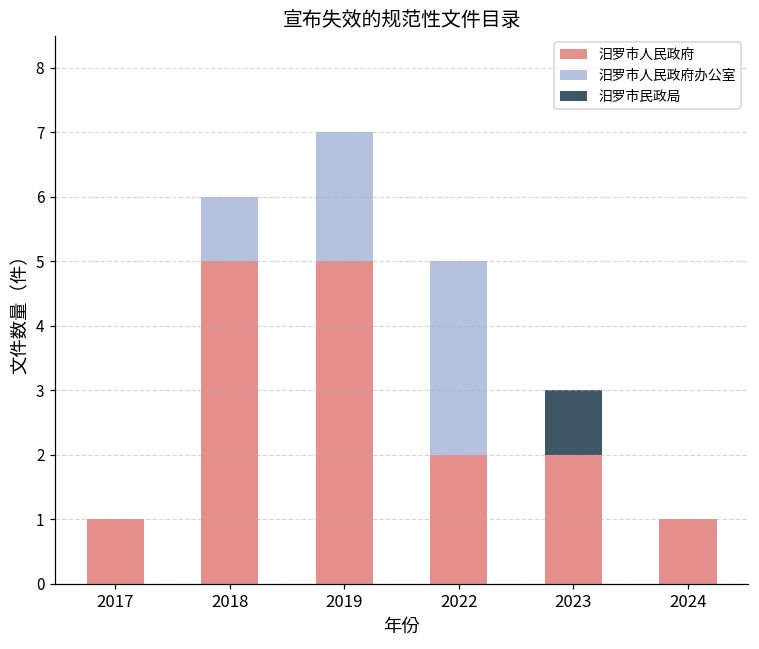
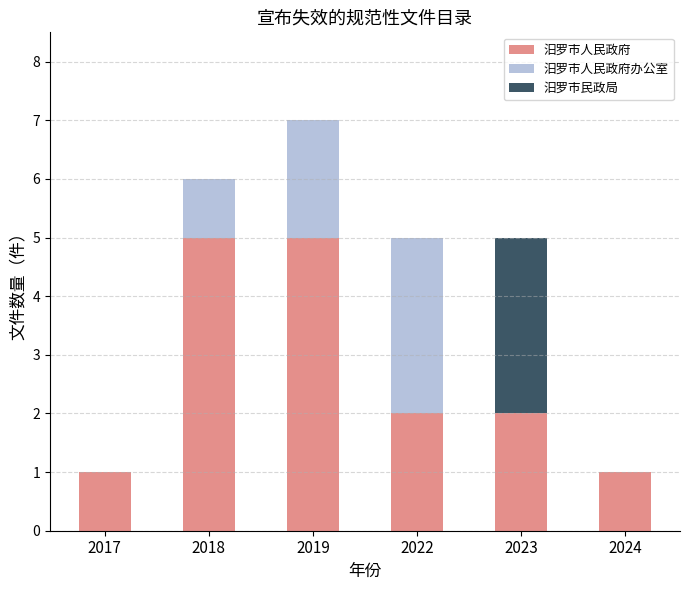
  {
    "汨罗市人民政府": {
      "2017": 1,
      "2018": 5,
      "2019": 5,
      "2022": 2,
      "2023": 2,
      "2024": 1
    },
    "汨罗市人民政府办公室": {
      "2017": 0,
      "2018": 1,
      "2019": 2,
      "2022": 3,
      "2023": 0,
      "2024": 0
    },
    "汨罗市民政局": {
      "2017": 0,
      "2018": 0,
      "2019": 0,
      "2022": 0,
-     "2023": 1,
+     "2023": 3,
      "2024": 0
    }
  }
